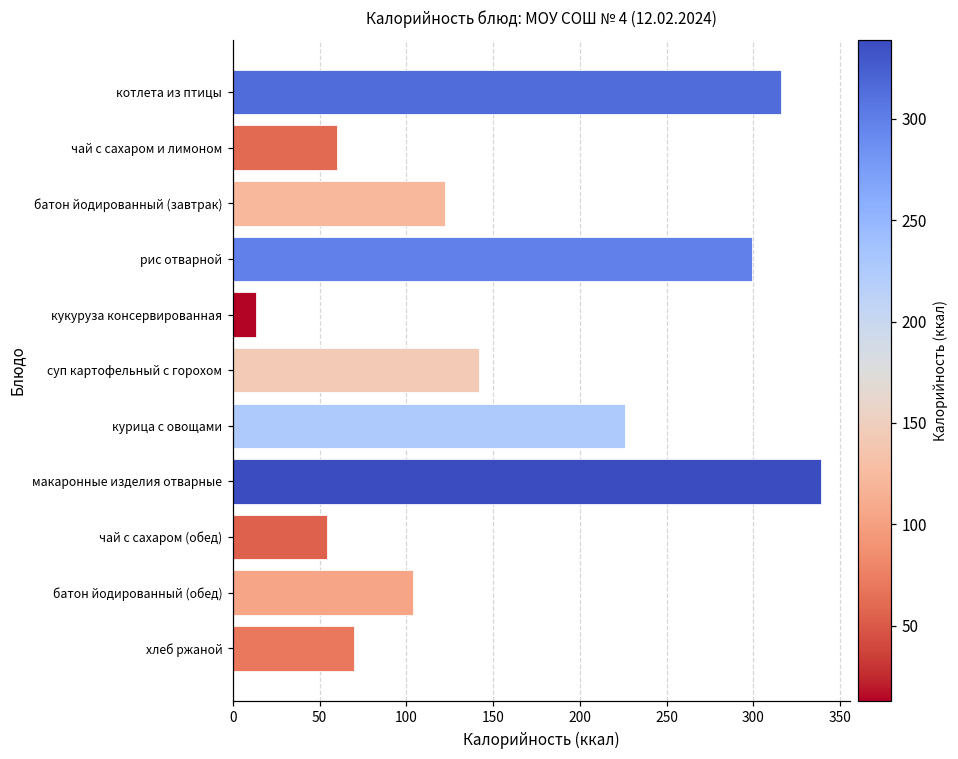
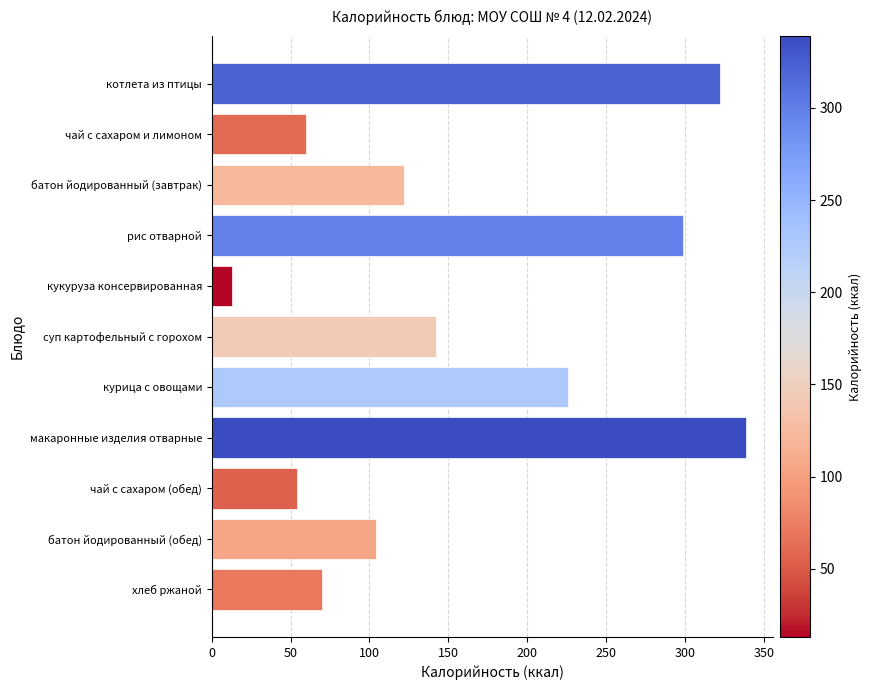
  {
-   "котлета из птицы": 316,
+   "котлета из птицы": 322,
    "чай с сахаром и лимоном": 60,
    "батон йодированный (завтрак)": 122,
    "рис отварной": 299,
    "кукуруза консервированная": 13,
    "суп картофельный с горохом": 142,
    "курица с овощами": 226,
    "макаронные изделия отварные": 339,
    "чай с сахаром (обед)": 54,
    "батон йодированный (обед)": 104,
    "хлеб ржаной": 70
  }
